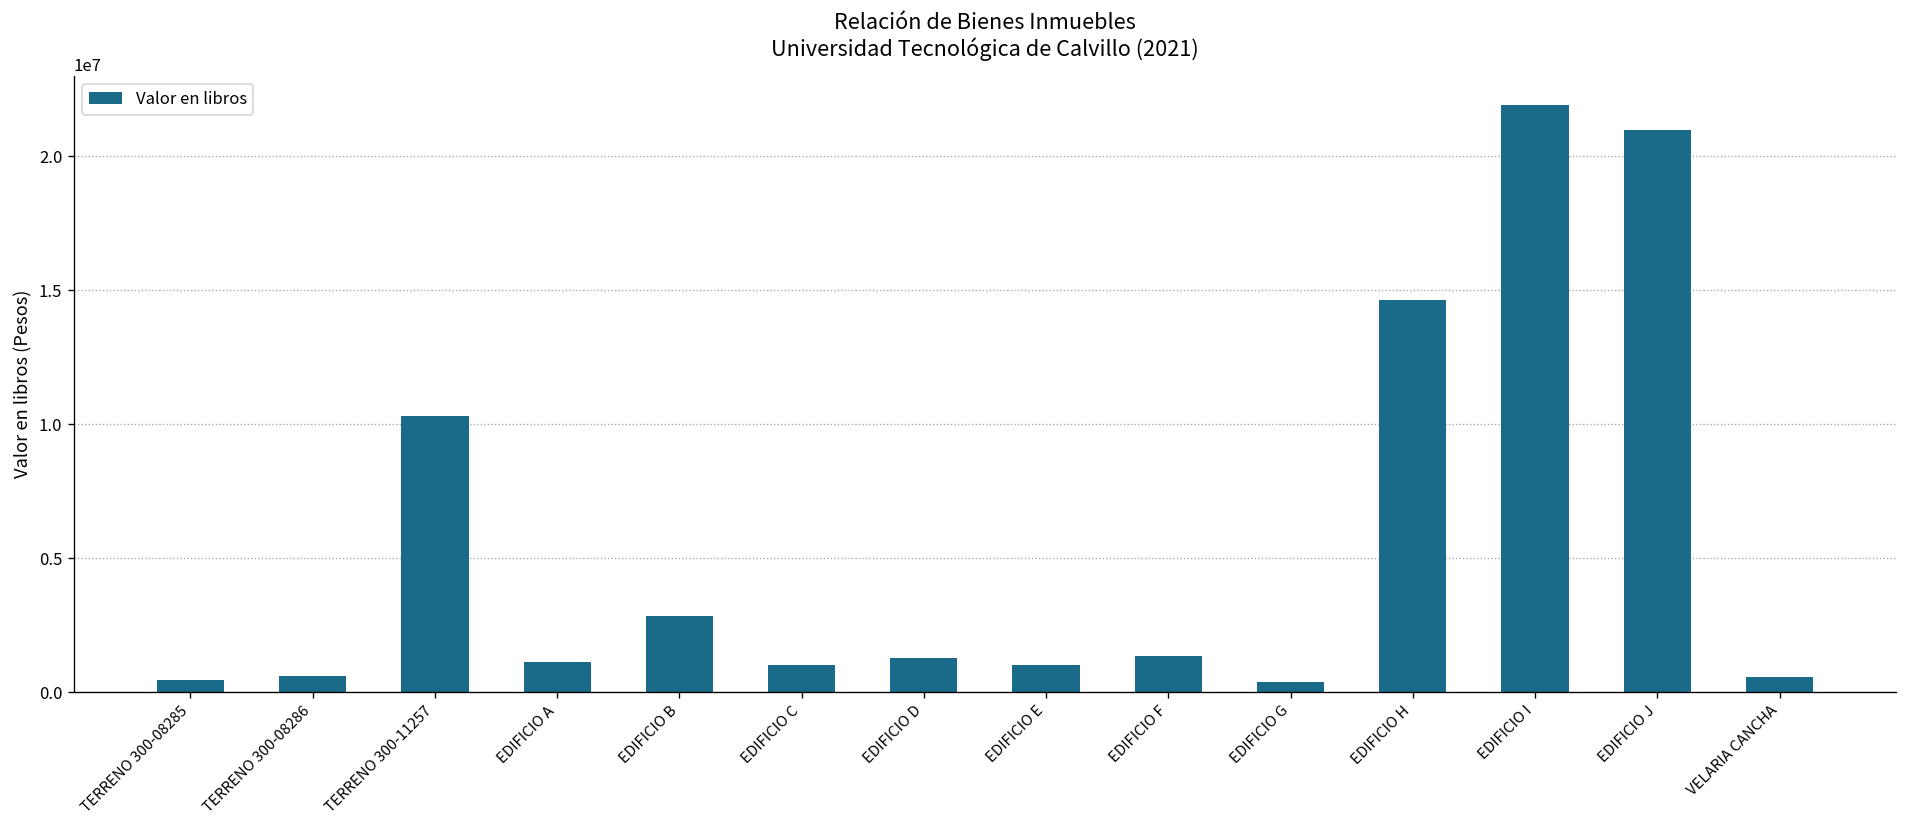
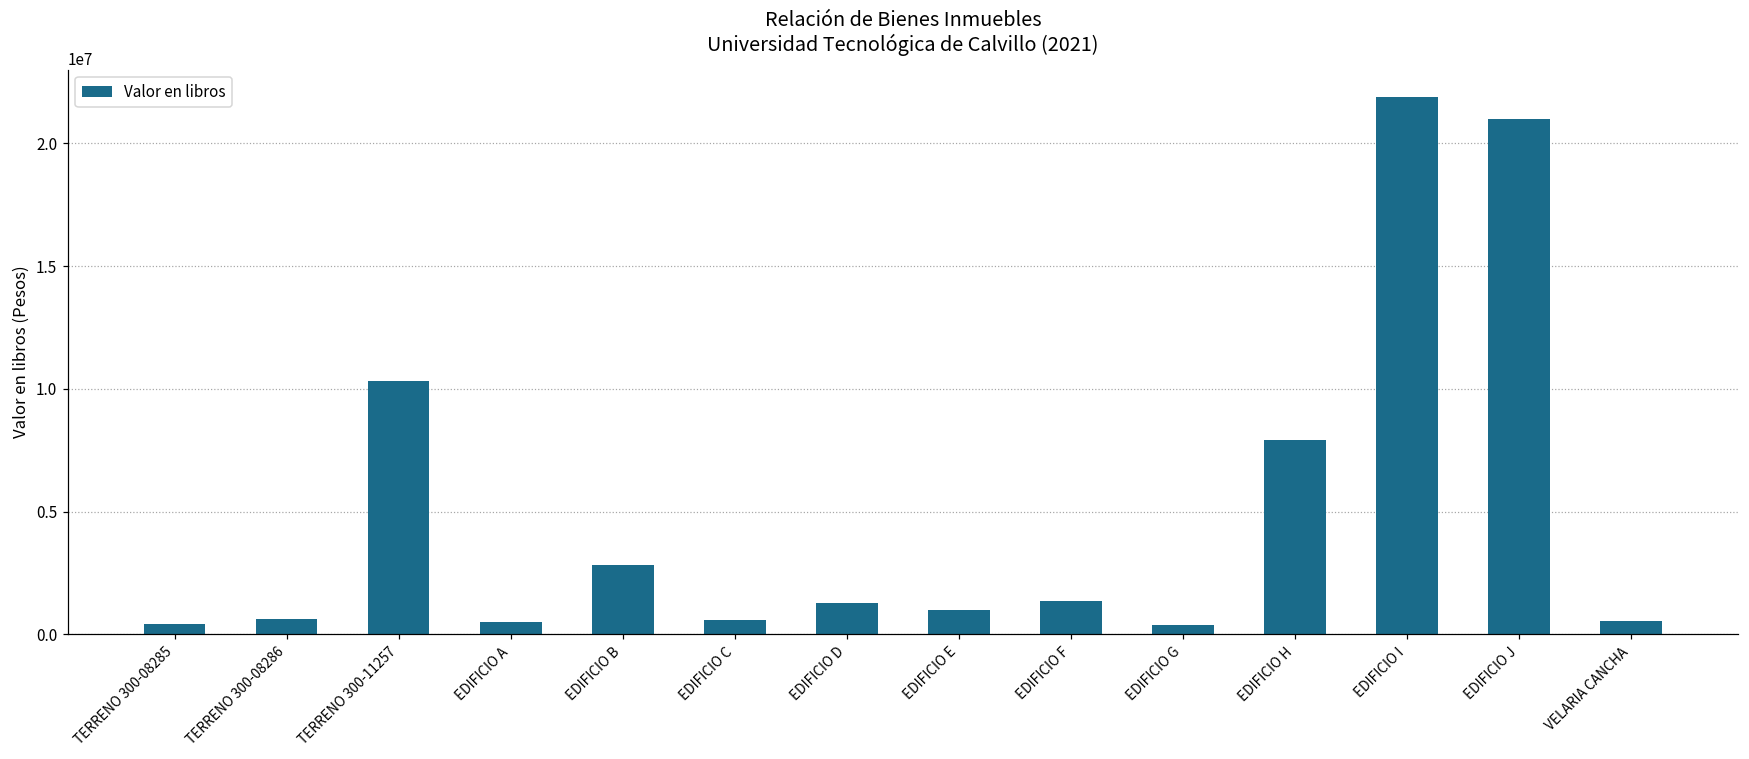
  {
    "TERRENO 300-08285": 400000,
    "TERRENO 300-08286": 600000,
    "TERRENO 300-11257": 10300000,
-   "EDIFICIO A": 1100000,
+   "EDIFICIO A": 500000,
    "EDIFICIO B": 2800000,
-   "EDIFICIO C": 1000000,
+   "EDIFICIO C": 600000,
    "EDIFICIO D": 1300000,
    "EDIFICIO E": 1000000,
    "EDIFICIO F": 1400000,
    "EDIFICIO G": 400000,
-   "EDIFICIO H": 14600000,
+   "EDIFICIO H": 7900000,
    "EDIFICIO I": 21900000,
    "EDIFICIO J": 21000000,
    "VELARIA CANCHA": 600000
  }
